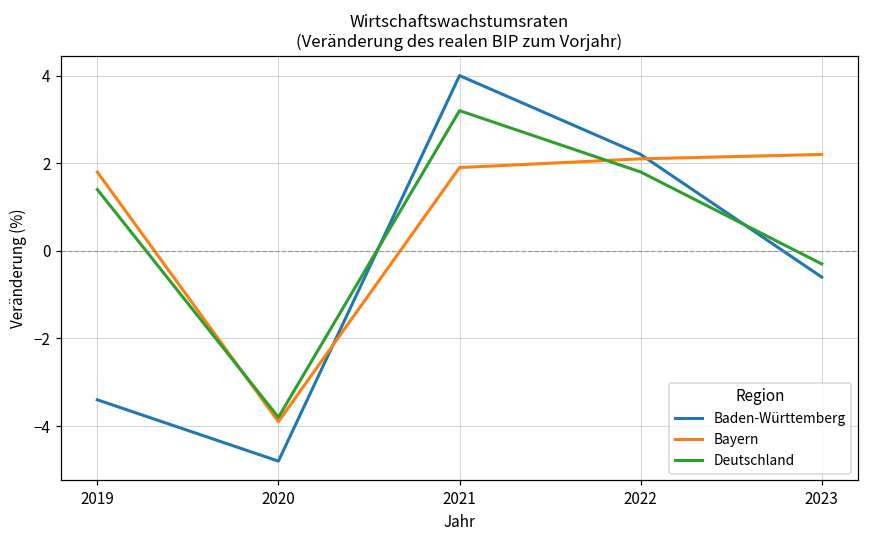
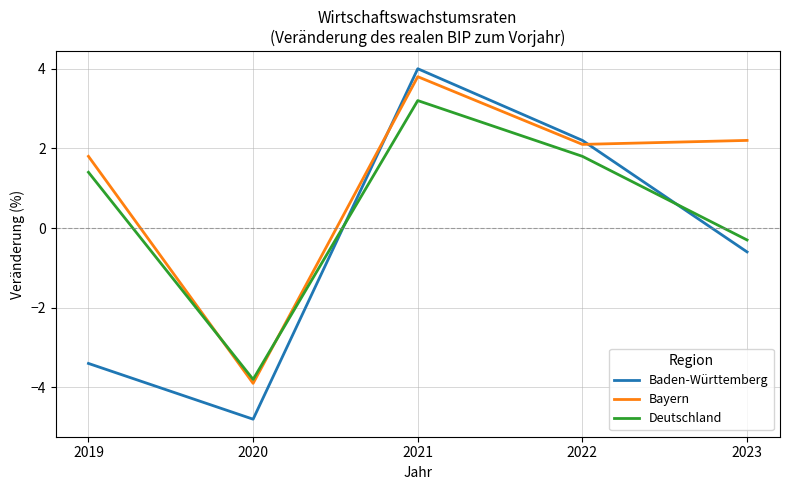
  {
    "Baden-Württemberg": {
      "2019": -3.4,
      "2020": -4.8,
      "2021": 4.0,
      "2022": 2.2,
      "2023": -0.6
    },
    "Bayern": {
      "2019": 1.8,
      "2020": -3.9,
-     "2021": 1.9,
+     "2021": 3.8,
      "2022": 2.1,
      "2023": 2.2
    },
    "Deutschland": {
      "2019": 1.4,
      "2020": -3.8,
      "2021": 3.2,
      "2022": 1.8,
      "2023": -0.3
    }
  }
